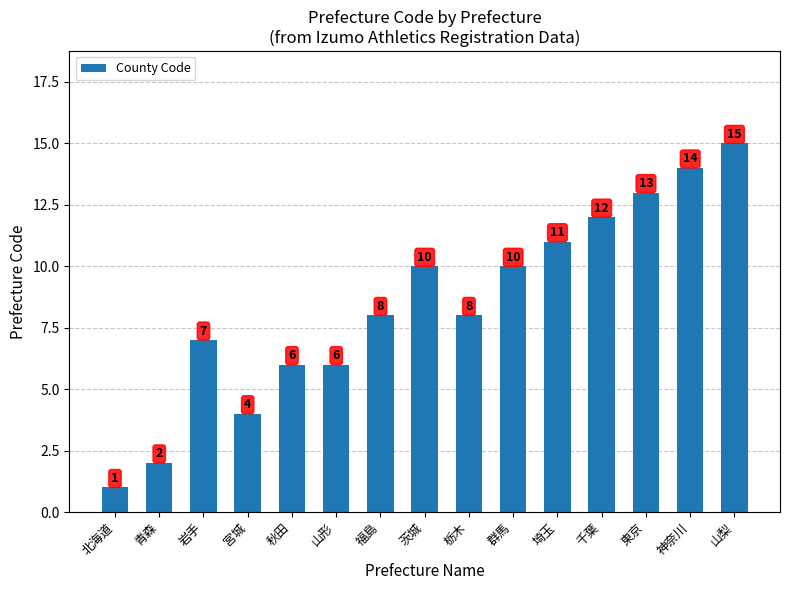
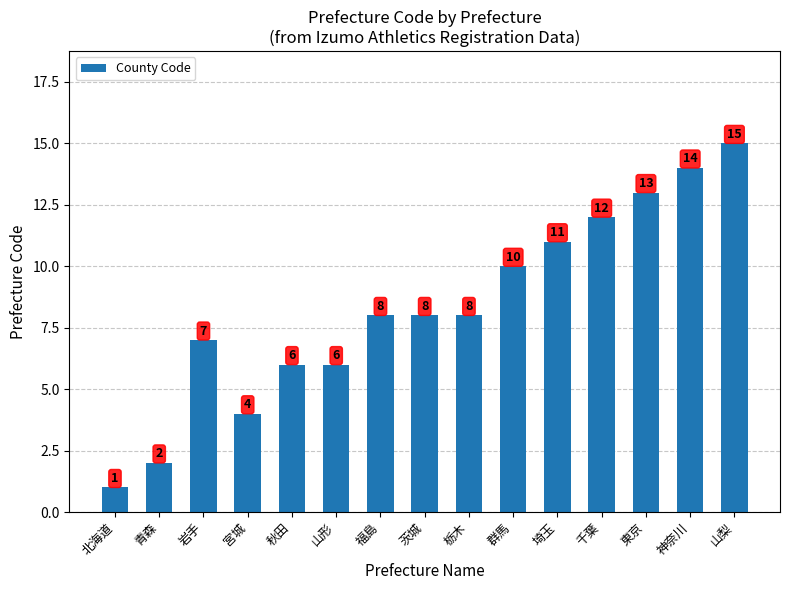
  {
-   "茨城": 10
+   "茨城": 8
  }
